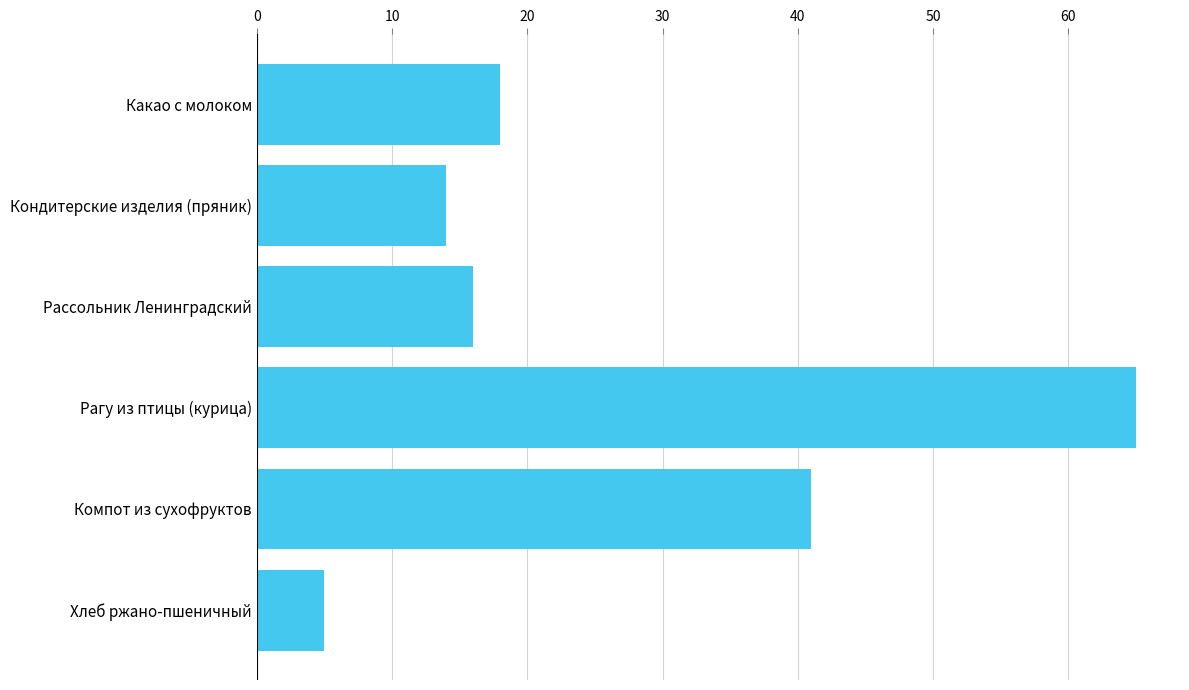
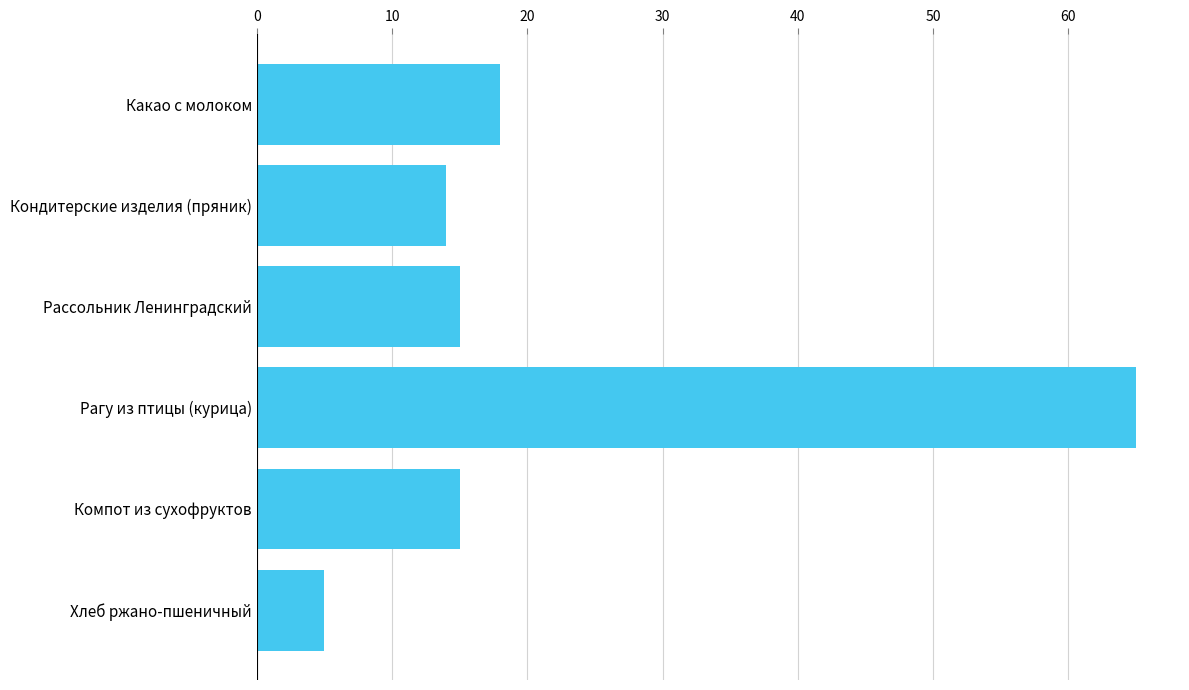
  {
    "Какао с молоком": 18,
    "Кондитерские изделия (пряник)": 14,
-   "Рассольник Ленинградский": 16,
+   "Рассольник Ленинградский": 15,
    "Рагу из птицы (курица)": 65,
-   "Компот из сухофруктов": 41,
+   "Компот из сухофруктов": 15,
    "Хлеб ржано-пшеничный": 5
  }
